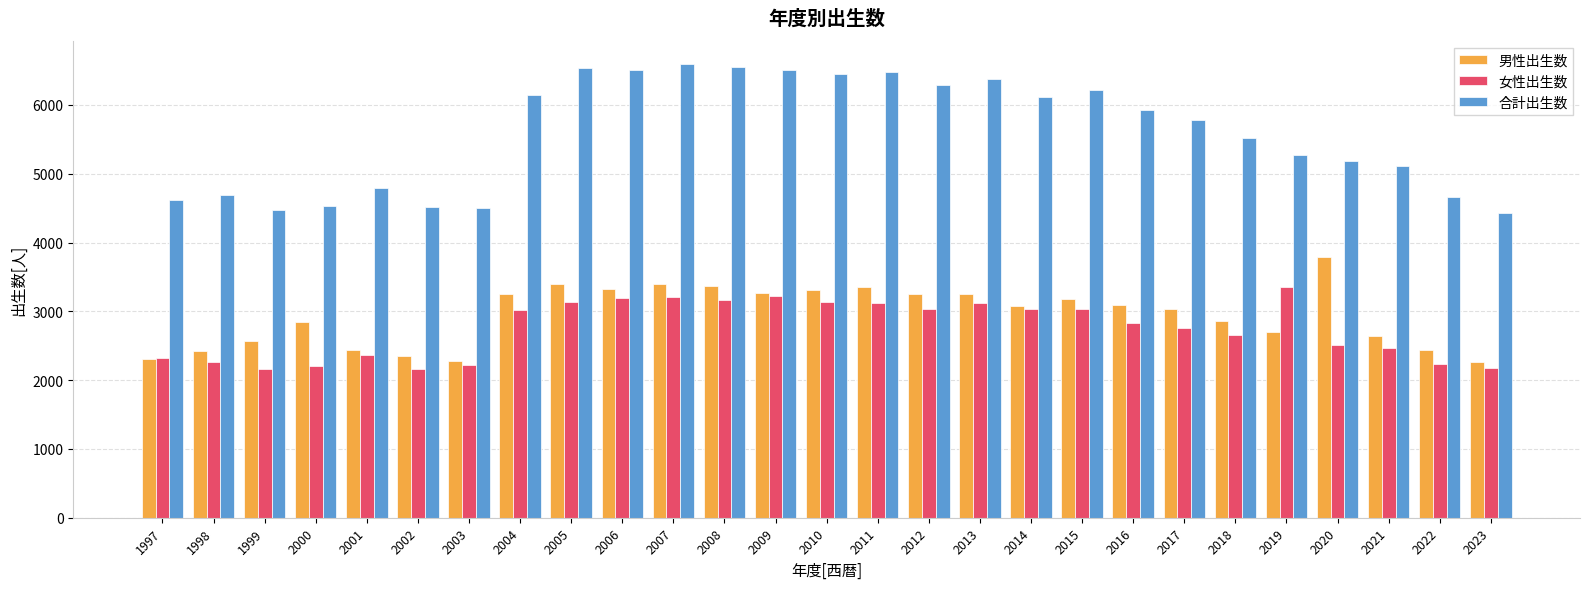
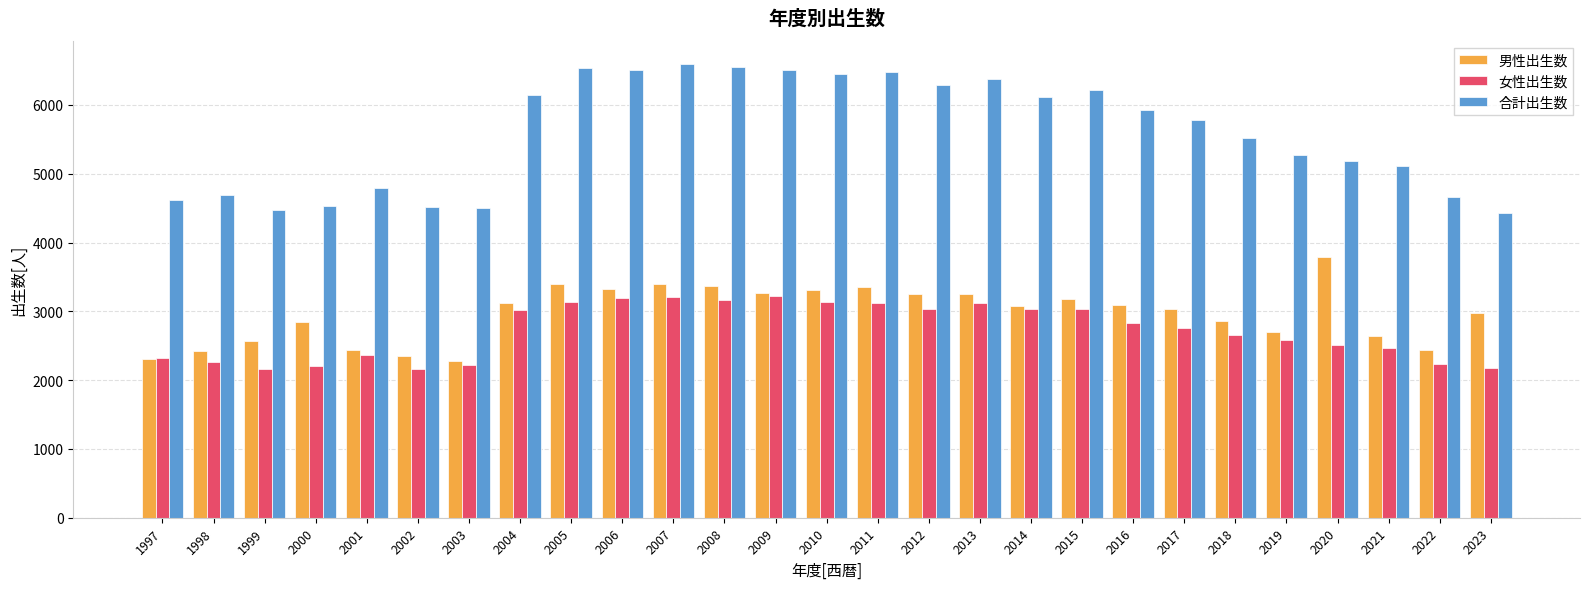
  {
    "男性出生数": {
      "1997": 2300,
      "1998": 2400,
      "1999": 2600,
      "2000": 2800,
      "2001": 2400,
      "2002": 2400,
      "2003": 2300,
-     "2004": 3300,
+     "2004": 3100,
      "2005": 3400,
      "2006": 3300,
      "2007": 3400,
      "2008": 3400,
      "2009": 3300,
      "2010": 3300,
      "2011": 3400,
      "2012": 3300,
      "2013": 3300,
      "2014": 3100,
      "2015": 3200,
      "2016": 3100,
      "2017": 3000,
      "2018": 2900,
      "2019": 2700,
      "2020": 3800,
      "2021": 2600,
      "2022": 2400,
-     "2023": 2300
+     "2023": 3000
    },
    "女性出生数": {
      "1997": 2300,
      "1998": 2300,
      "1999": 2200,
      "2000": 2200,
      "2001": 2400,
      "2002": 2200,
      "2003": 2200,
      "2004": 3000,
      "2005": 3100,
      "2006": 3200,
      "2007": 3200,
      "2008": 3200,
      "2009": 3200,
      "2010": 3100,
      "2011": 3100,
      "2012": 3000,
      "2013": 3100,
      "2014": 3000,
      "2015": 3000,
      "2016": 2800,
      "2017": 2800,
      "2018": 2700,
-     "2019": 3400,
+     "2019": 2600,
      "2020": 2500,
      "2021": 2500,
      "2022": 2200,
      "2023": 2200
    },
    "合計出生数": {
      "1997": 4600,
      "1998": 4700,
      "1999": 4500,
      "2000": 4500,
      "2001": 4800,
      "2002": 4500,
      "2003": 4500,
      "2004": 6100,
      "2005": 6500,
      "2006": 6500,
      "2007": 6600,
      "2008": 6500,
      "2009": 6500,
      "2010": 6400,
      "2011": 6500,
      "2012": 6300,
      "2013": 6400,
      "2014": 6100,
      "2015": 6200,
      "2016": 5900,
      "2017": 5800,
      "2018": 5500,
      "2019": 5300,
      "2020": 5200,
      "2021": 5100,
      "2022": 4700,
      "2023": 4400
    }
  }
